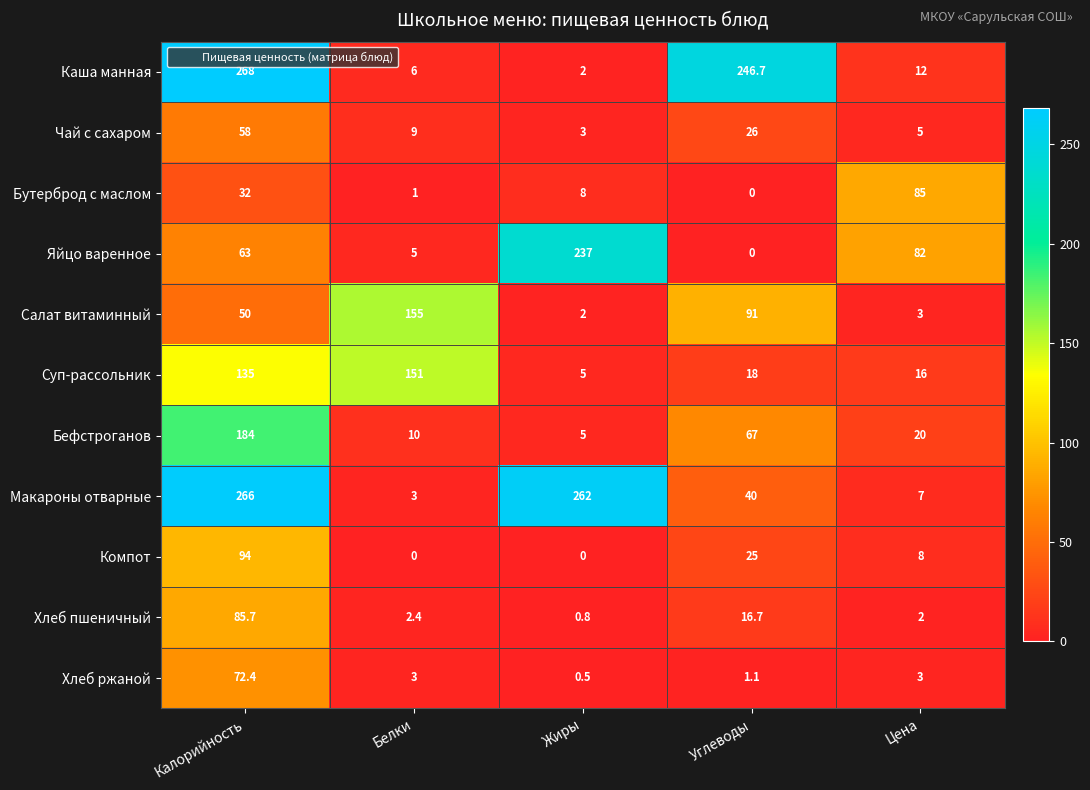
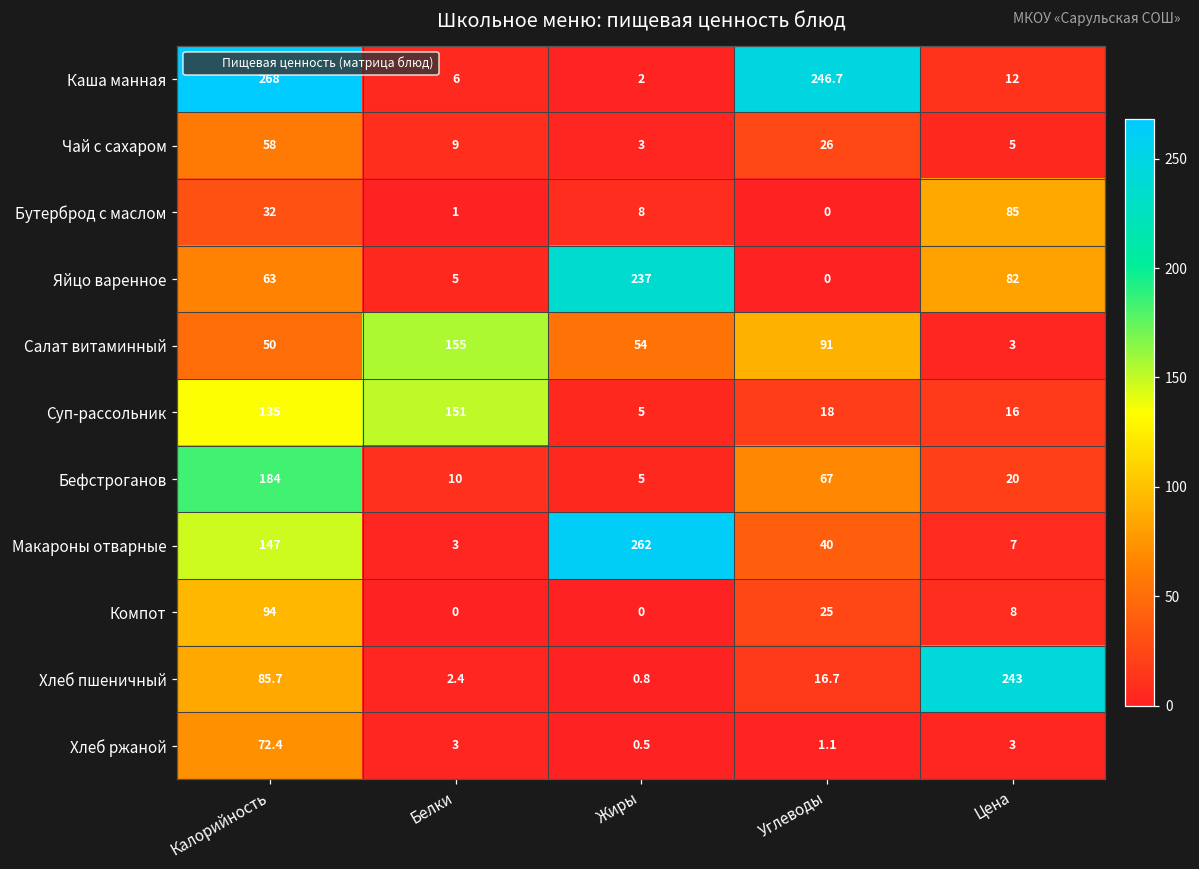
  {
    "Каша манная": {
      "Белки": 6,
      "Жиры": 2,
      "Углеводы": 246.7,
      "Цена": 12
    },
    "Чай с сахаром": {
      "Калорийность": 58,
      "Белки": 9,
      "Жиры": 3,
      "Углеводы": 26,
      "Цена": 5
    },
    "Бутерброд с маслом": {
      "Калорийность": 32,
      "Белки": 1,
      "Жиры": 8,
      "Углеводы": 0,
      "Цена": 85
    },
    "Яйцо варенное": {
      "Калорийность": 63,
      "Белки": 5,
      "Жиры": 237,
      "Углеводы": 0,
      "Цена": 82
    },
    "Салат витаминный": {
      "Калорийность": 50,
      "Белки": 155,
-     "Жиры": 2,
+     "Жиры": 54,
      "Углеводы": 91,
      "Цена": 3
    },
    "Суп-рассольник": {
      "Калорийность": 135,
      "Белки": 151,
      "Жиры": 5,
      "Углеводы": 18,
      "Цена": 16
    },
    "Бефстроганов": {
      "Калорийность": 184,
      "Белки": 10,
      "Жиры": 5,
      "Углеводы": 67,
      "Цена": 20
    },
    "Макароны отварные": {
-     "Калорийность": 266,
+     "Калорийность": 147,
      "Белки": 3,
      "Жиры": 262,
      "Углеводы": 40,
      "Цена": 7
    },
    "Компот": {
      "Калорийность": 94,
      "Белки": 0,
      "Жиры": 0,
      "Углеводы": 25,
      "Цена": 8
    },
    "Хлеб пшеничный": {
      "Калорийность": 85.7,
      "Белки": 2.4,
      "Жиры": 0.8,
      "Углеводы": 16.7,
-     "Цена": 2
+     "Цена": 243
    },
    "Хлеб ржаной": {
      "Калорийность": 72.4,
      "Белки": 3,
      "Жиры": 0.5,
      "Углеводы": 1.1,
      "Цена": 3
    }
  }
